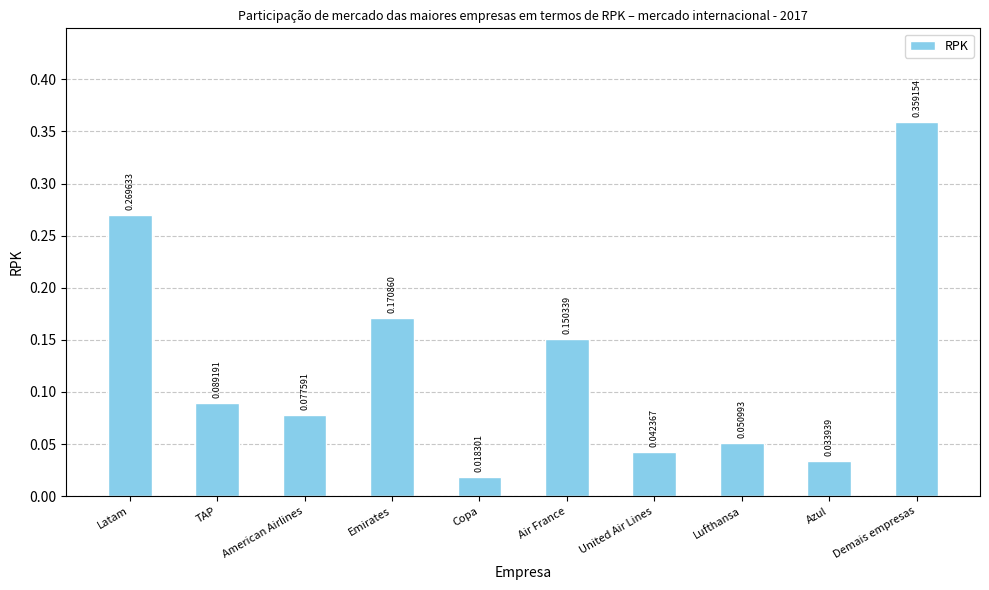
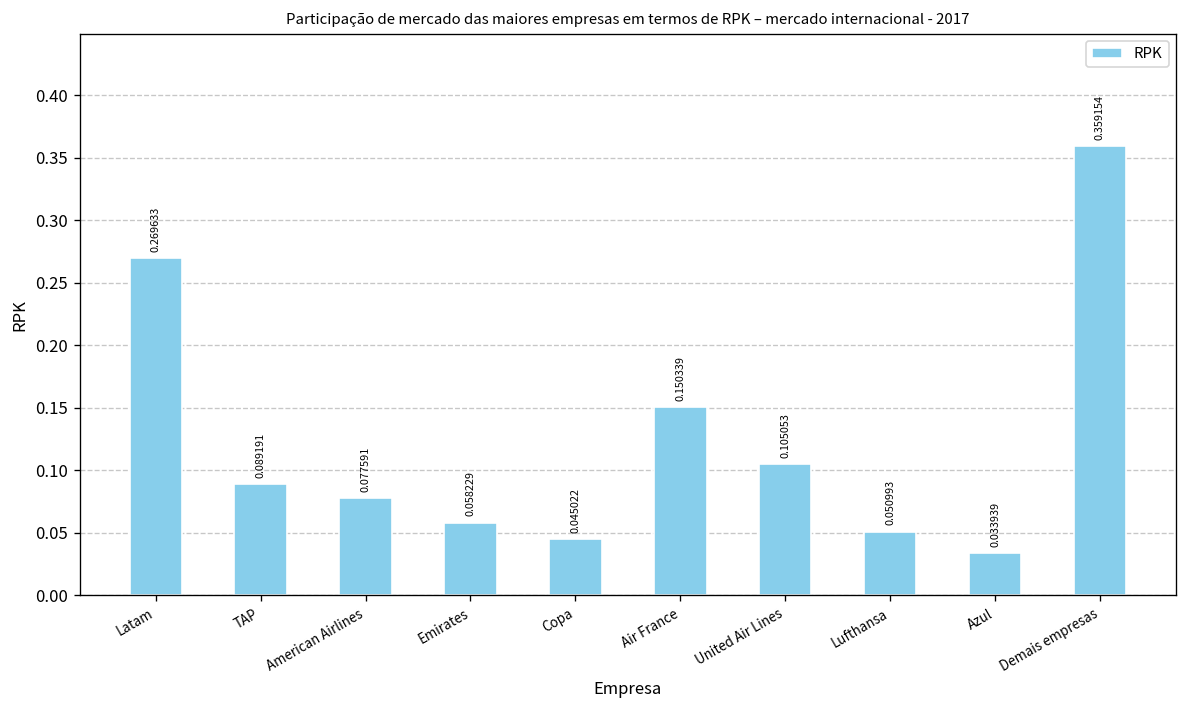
  {
    "Latam": 0.269633,
    "TAP": 0.089191,
    "American Airlines": 0.077591,
-   "Emirates": 0.170860,
-   "Copa": 0.018301,
+   "Emirates": 0.058229,
+   "Copa": 0.045022,
    "Air France": 0.150339,
-   "United Air Lines": 0.042367,
+   "United Air Lines": 0.105053,
    "Lufthansa": 0.050993,
    "Azul": 0.033939,
    "Demais empresas": 0.359154
  }
